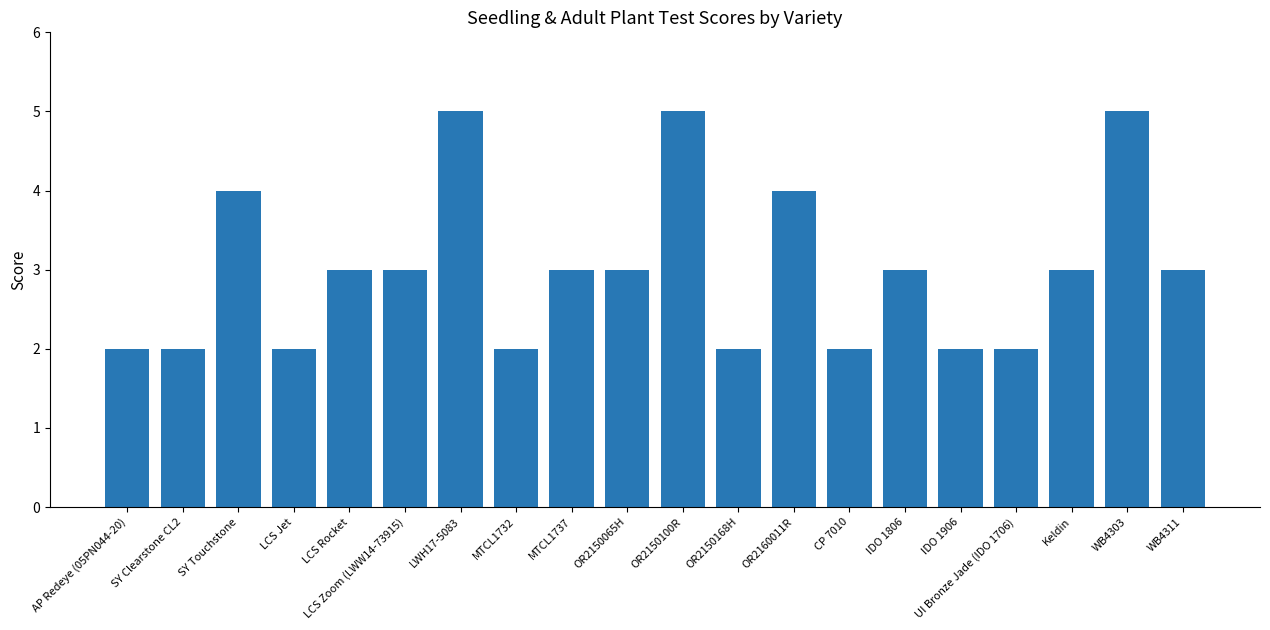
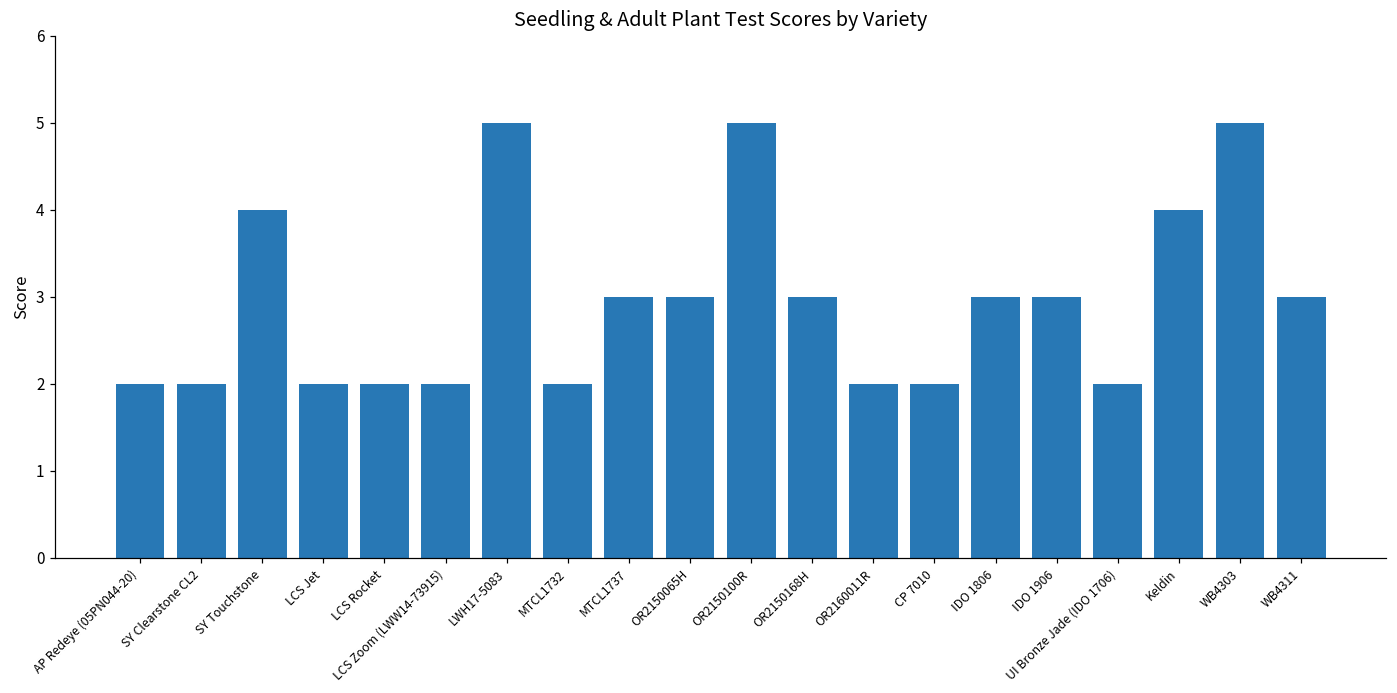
  {
    "AP Redeye (05PN044-20)": 2,
    "SY Clearstone CL2": 2,
    "SY Touchstone": 4,
    "LCS Jet": 2,
-   "LCS Rocket": 3,
-   "LCS Zoom (LWW14-73915)": 3,
+   "LCS Rocket": 2,
+   "LCS Zoom (LWW14-73915)": 2,
    "LWH17-5083": 5,
    "MTCL1732": 2,
    "MTCL1737": 3,
    "OR2150065H": 3,
    "OR2150100R": 5,
-   "OR2150168H": 2,
-   "OR2160011R": 4,
+   "OR2150168H": 3,
+   "OR2160011R": 2,
    "CP 7010": 2,
    "IDO 1806": 3,
-   "IDO 1906": 2,
+   "IDO 1906": 3,
    "UI Bronze Jade (IDO 1706)": 2,
-   "Keldin": 3,
+   "Keldin": 4,
    "WB4303": 5,
    "WB4311": 3
  }
